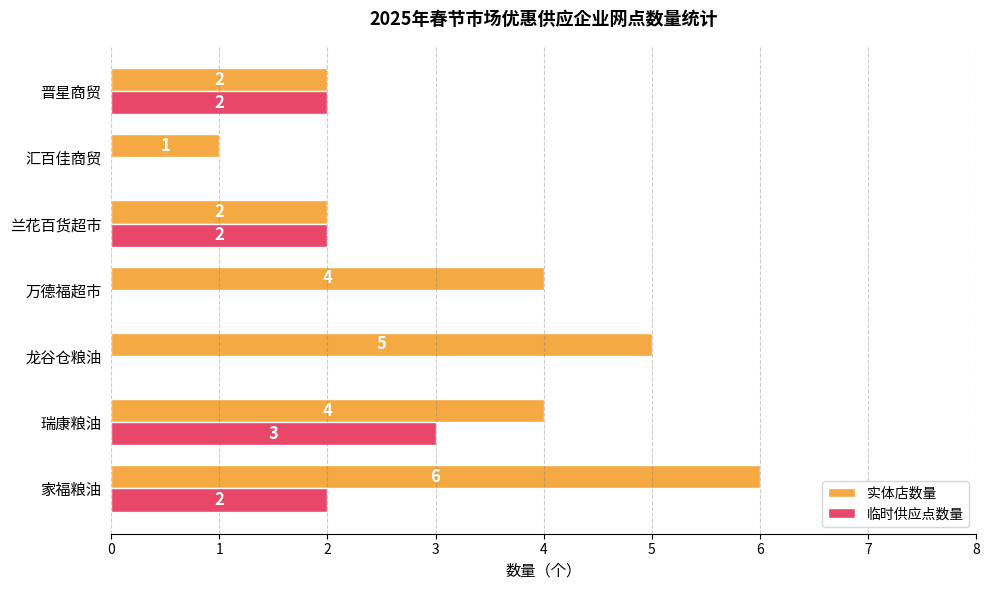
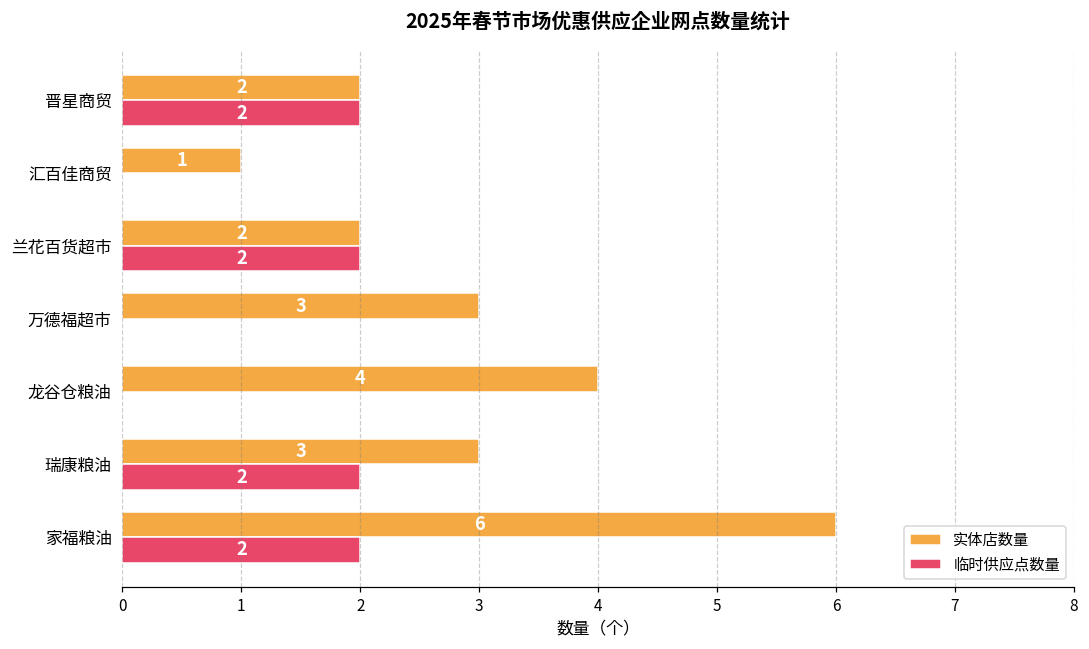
  {
    "实体店数量": {
      "晋星商贸": 2,
      "汇百佳商贸": 1,
      "兰花百货超市": 2,
-     "万德福超市": 4,
-     "龙谷仓粮油": 5,
-     "瑞康粮油": 4,
+     "万德福超市": 3,
+     "龙谷仓粮油": 4,
+     "瑞康粮油": 3,
      "家福粮油": 6
    },
    "临时供应点数量": {
      "晋星商贸": 2,
      "兰花百货超市": 2,
-     "瑞康粮油": 3,
+     "瑞康粮油": 2,
      "家福粮油": 2
    }
  }
